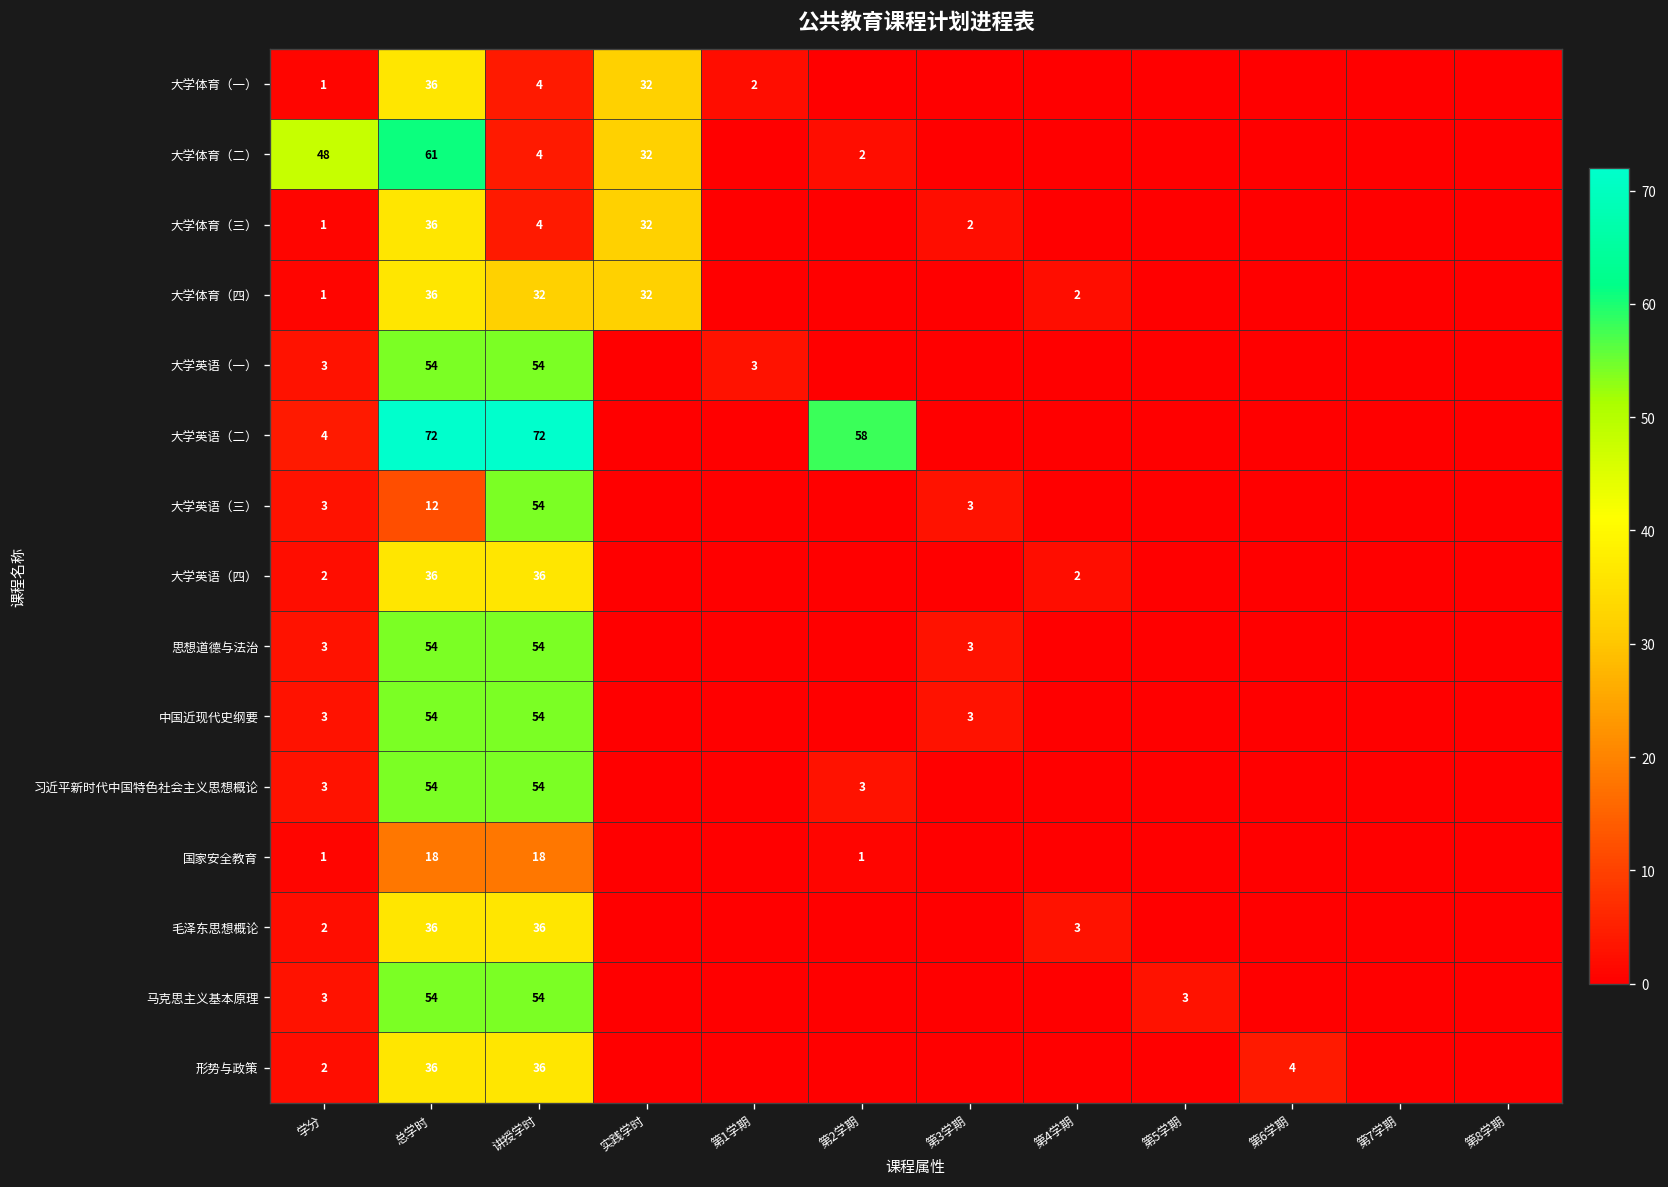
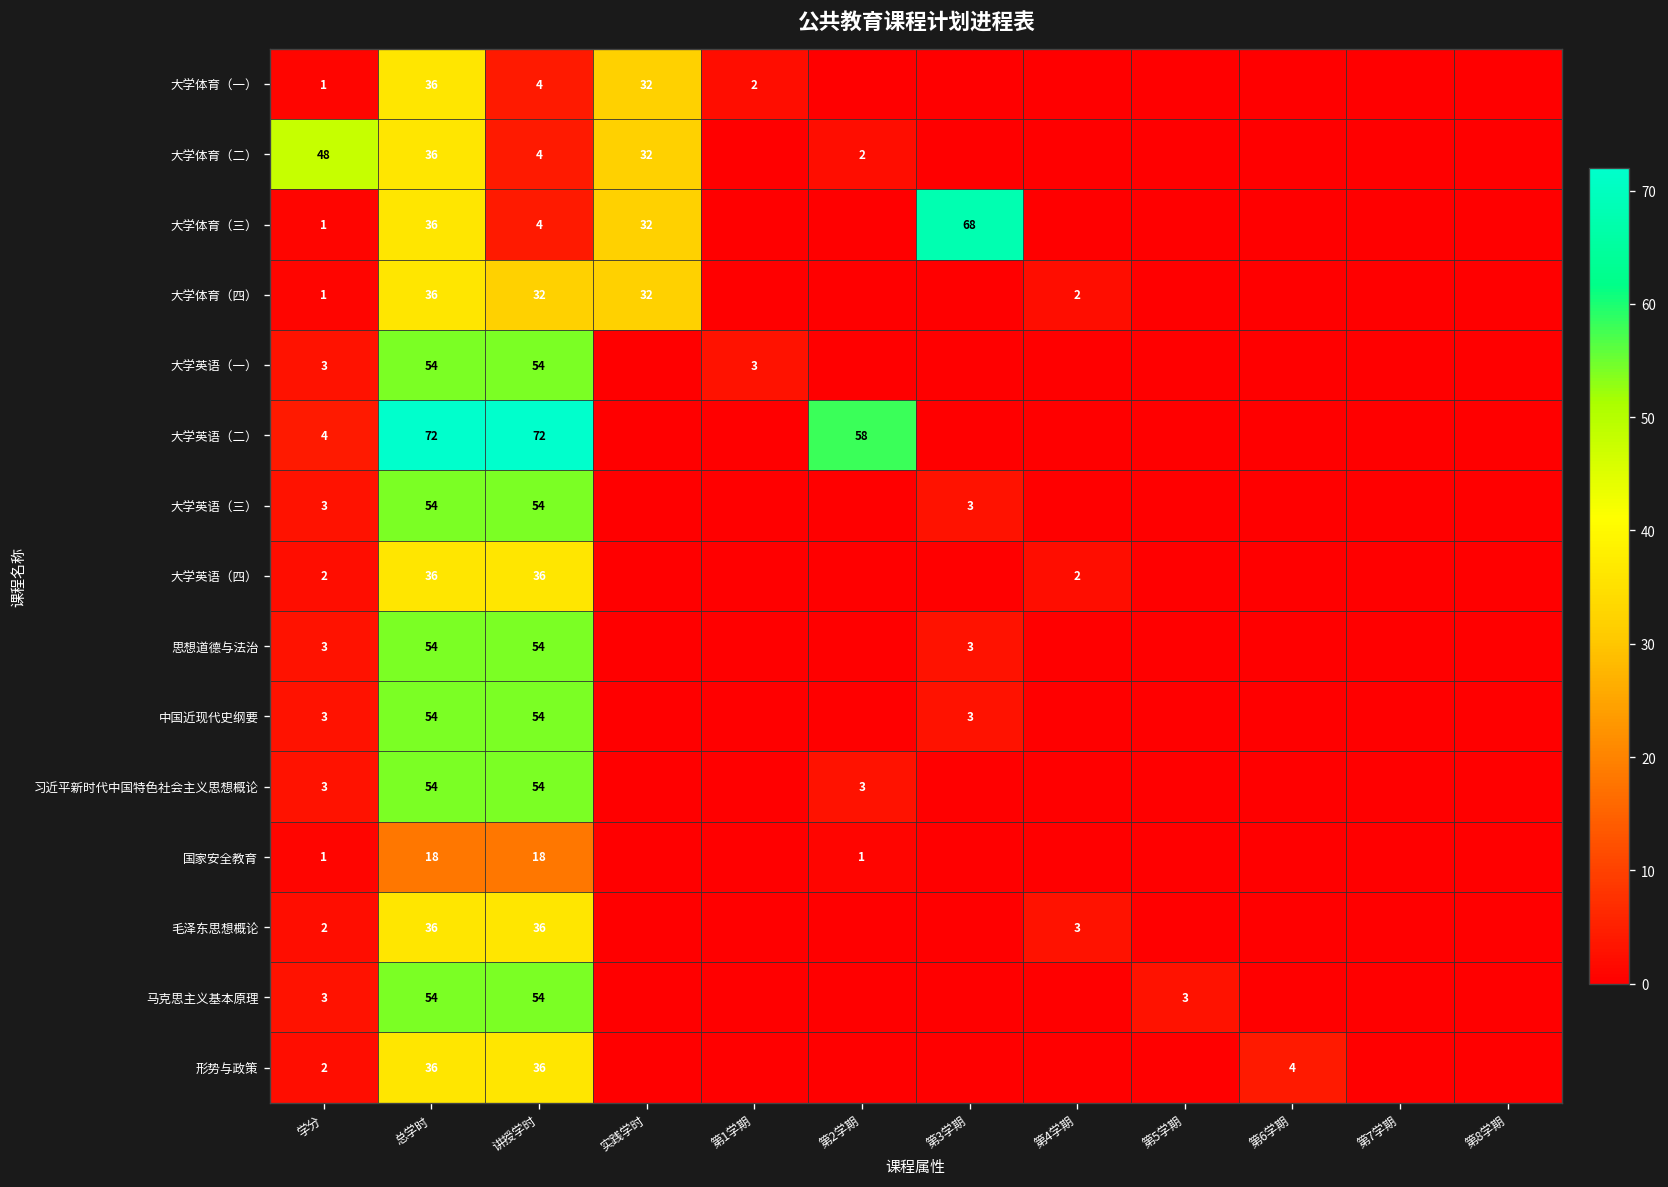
  {
    "大学体育（一）": {
      "学分": 1,
      "总学时": 36,
      "讲授学时": 4,
      "实践学时": 32,
      "第1学期": 2
    },
    "大学体育（二）": {
      "学分": 48,
-     "总学时": 61,
+     "总学时": 36,
      "讲授学时": 4,
      "实践学时": 32,
      "第2学期": 2
    },
    "大学体育（三）": {
      "学分": 1,
      "总学时": 36,
      "讲授学时": 4,
      "实践学时": 32,
-     "第3学期": 2
+     "第3学期": 68
    },
    "大学体育（四）": {
      "学分": 1,
      "总学时": 36,
      "讲授学时": 32,
      "实践学时": 32,
      "第4学期": 2
    },
    "大学英语（一）": {
      "学分": 3,
      "总学时": 54,
      "讲授学时": 54,
      "第1学期": 3
    },
    "大学英语（二）": {
      "学分": 4,
      "总学时": 72,
      "讲授学时": 72,
      "第2学期": 58
    },
    "大学英语（三）": {
      "学分": 3,
-     "总学时": 12,
+     "总学时": 54,
      "讲授学时": 54,
      "第3学期": 3
    },
    "大学英语（四）": {
      "学分": 2,
      "总学时": 36,
      "讲授学时": 36,
      "第4学期": 2
    },
    "思想道德与法治": {
      "学分": 3,
      "总学时": 54,
      "讲授学时": 54,
      "第3学期": 3
    },
    "中国近现代史纲要": {
      "学分": 3,
      "总学时": 54,
      "讲授学时": 54,
      "第3学期": 3
    },
    "习近平新时代中国特色社会主义思想概论": {
      "学分": 3,
      "总学时": 54,
      "讲授学时": 54,
      "第2学期": 3
    },
    "国家安全教育": {
      "学分": 1,
      "总学时": 18,
      "讲授学时": 18,
      "第2学期": 1
    },
    "毛泽东思想概论": {
      "学分": 2,
      "总学时": 36,
      "讲授学时": 36,
      "第4学期": 3
    },
    "马克思主义基本原理": {
      "学分": 3,
      "总学时": 54,
      "讲授学时": 54,
      "第5学期": 3
    },
    "形势与政策": {
      "学分": 2,
      "总学时": 36,
      "讲授学时": 36,
      "第6学期": 4
    }
  }
